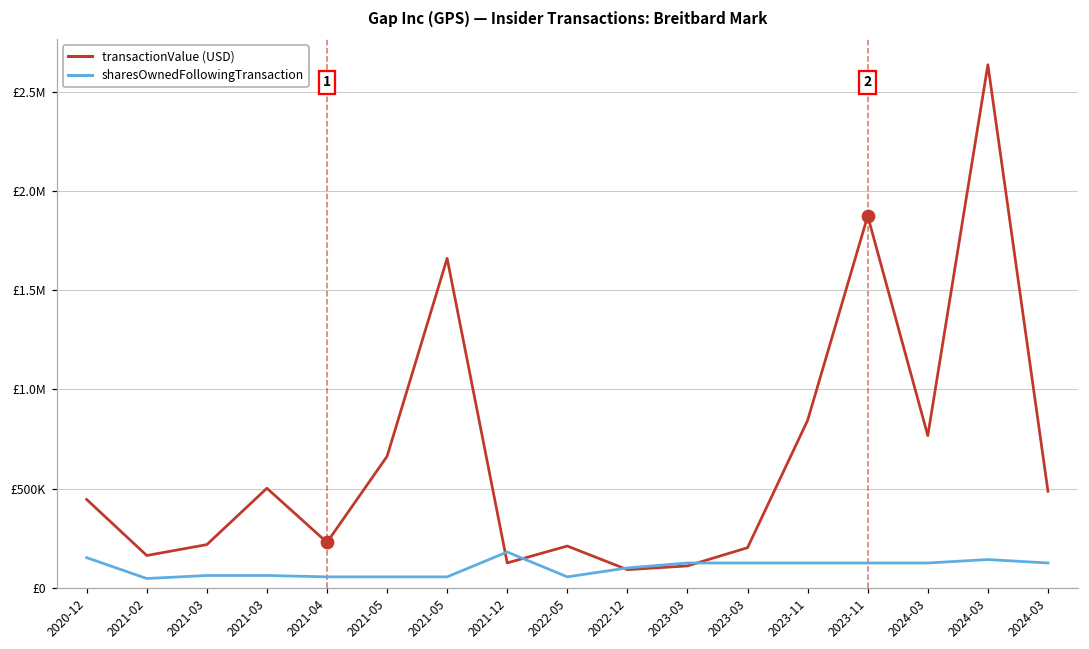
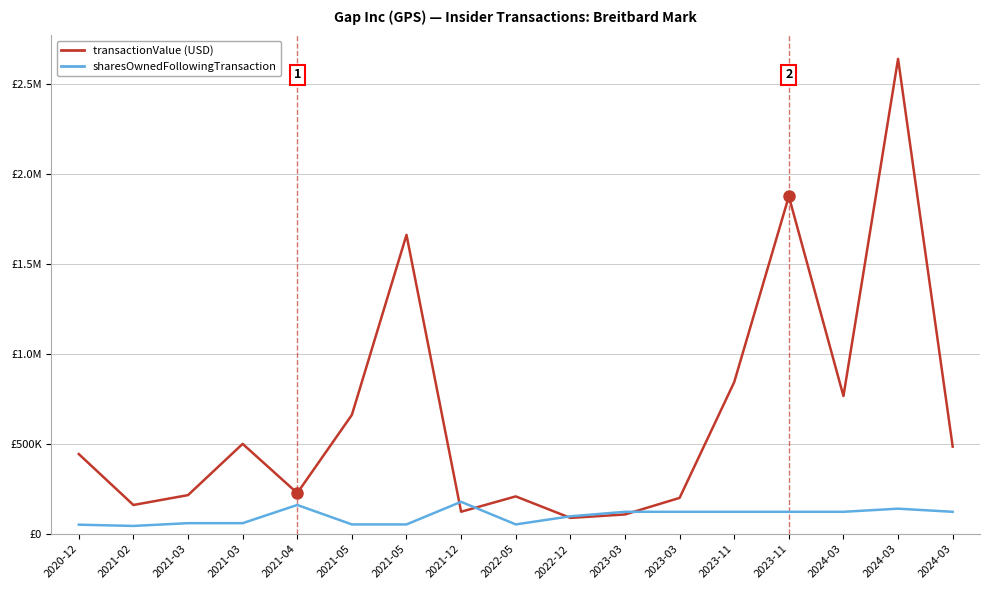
  {
    "sharesOwnedFollowingTransaction": {
-     "2020-12": "£150000",
+     "2020-12": "£50000",
      "2021-02": "£50000",
-     "2021-04": "£50000",
+     "2021-04": "£160000",
      "2021-12": "£180000",
      "2022-05": "£50000"
    }
  }
